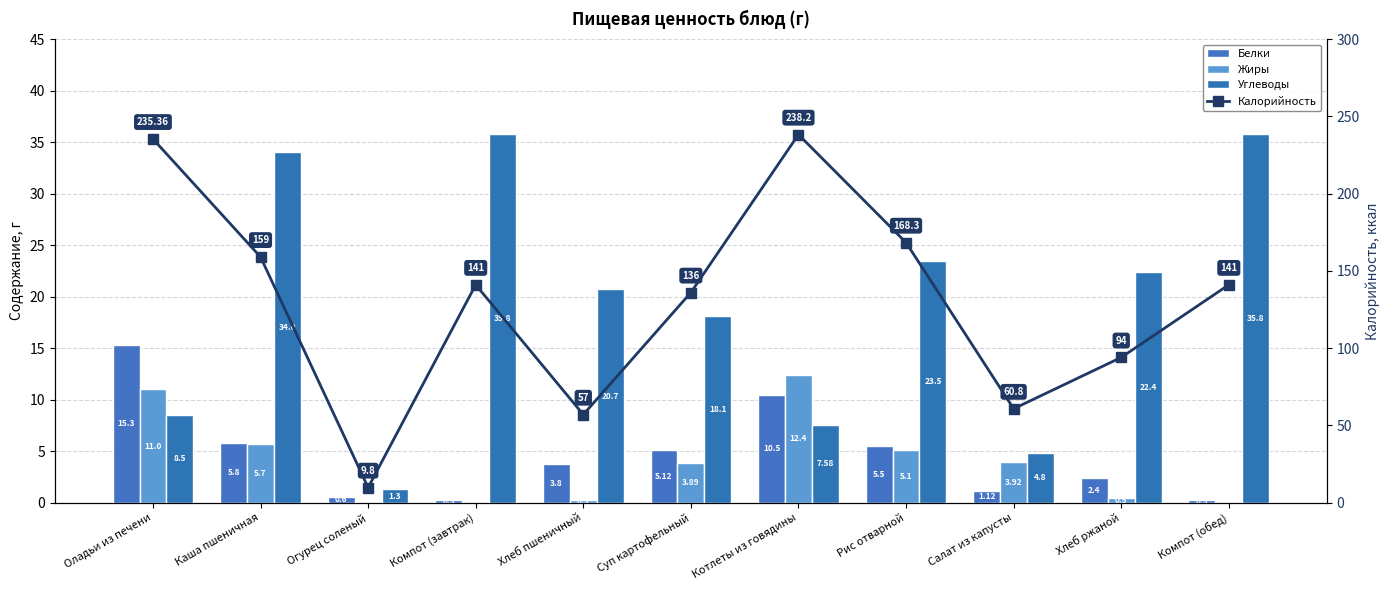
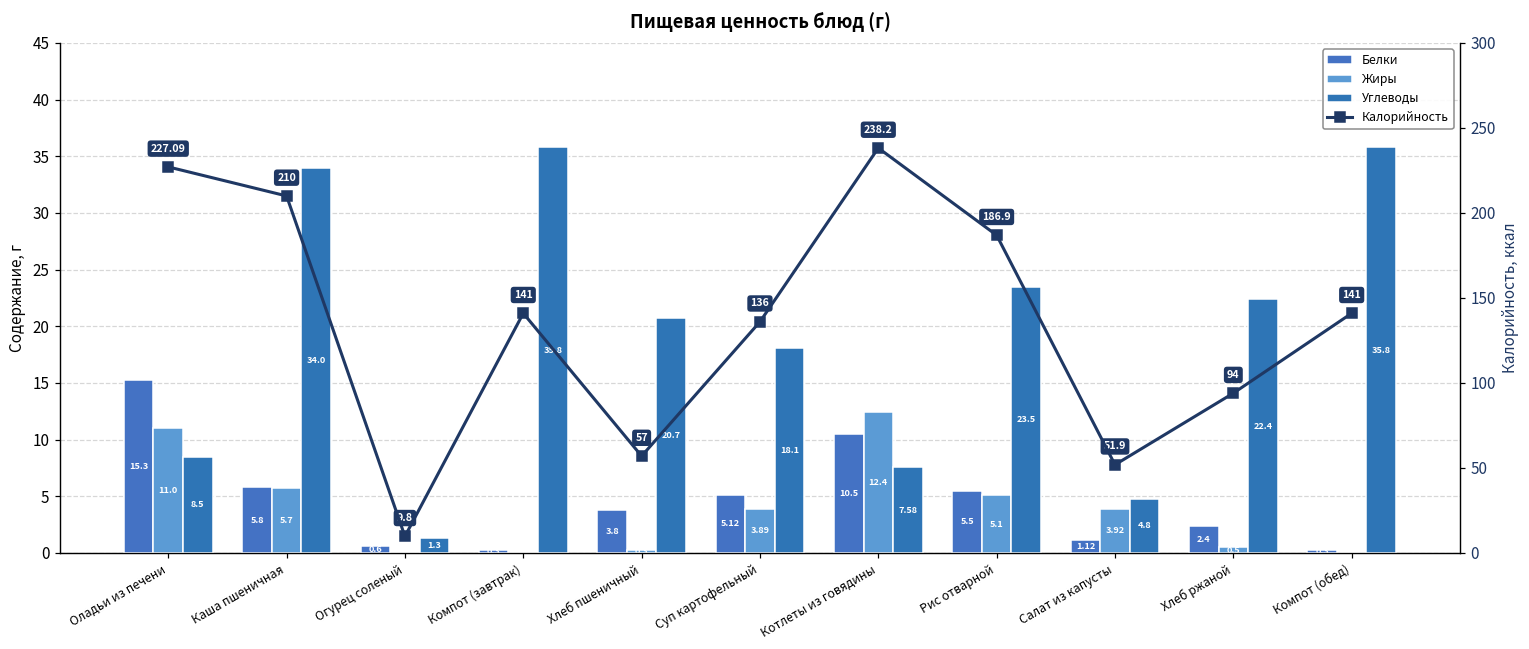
  {
    "Калорийность": {
-     "Оладьи из печени": 235.36,
-     "Каша пшеничная": 159,
-     "Рис отварной": 168.3,
-     "Салат из капусты": 60.8
+     "Оладьи из печени": 227.09,
+     "Каша пшеничная": 210,
+     "Рис отварной": 186.9,
+     "Салат из капусты": 51.9
    }
  }
